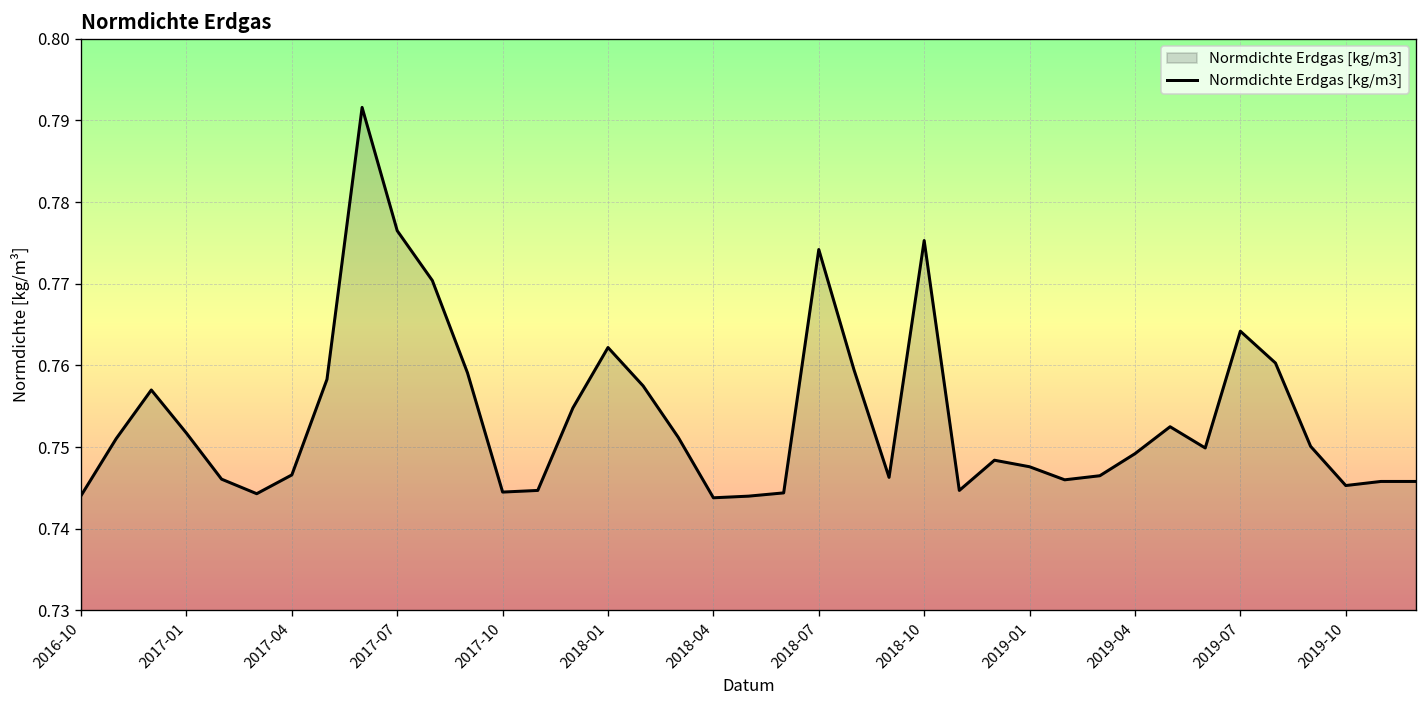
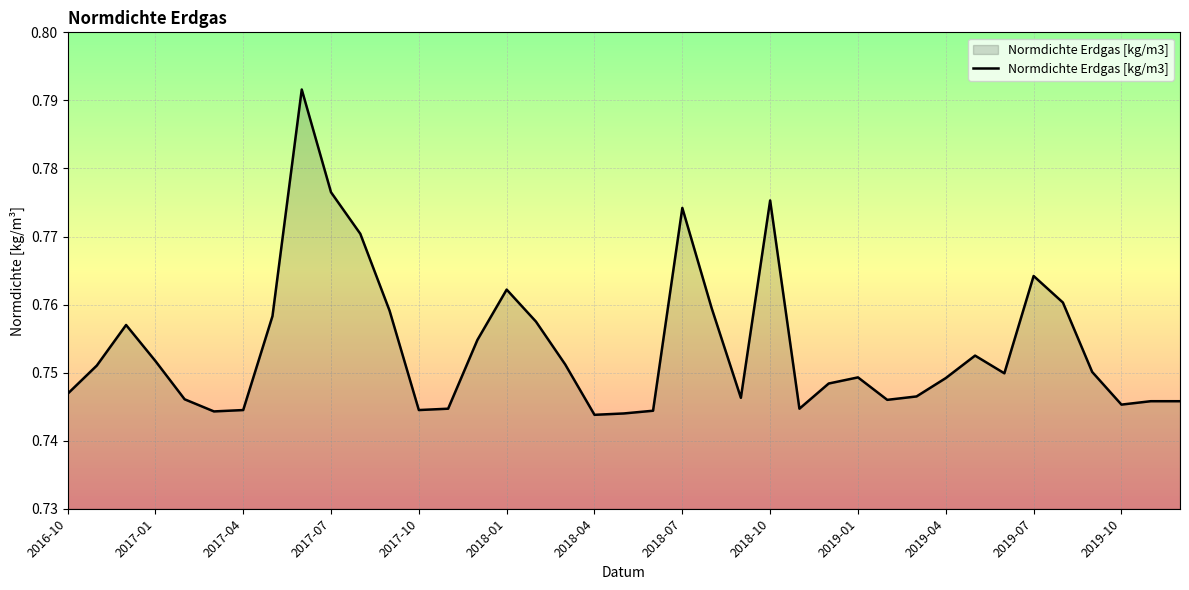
  {
-   "2016-10": 0.744,
+   "2016-10": 0.747,
    "2017-01": 0.752,
-   "2017-04": 0.747,
+   "2017-04": 0.745,
    "2017-07": 0.777,
    "2017-10": 0.745,
    "2018-01": 0.762,
    "2018-04": 0.744,
    "2018-07": 0.774,
    "2018-10": 0.775,
-   "2019-01": 0.748,
+   "2019-01": 0.749,
    "2019-04": 0.749,
    "2019-07": 0.764,
    "2019-10": 0.745
  }
